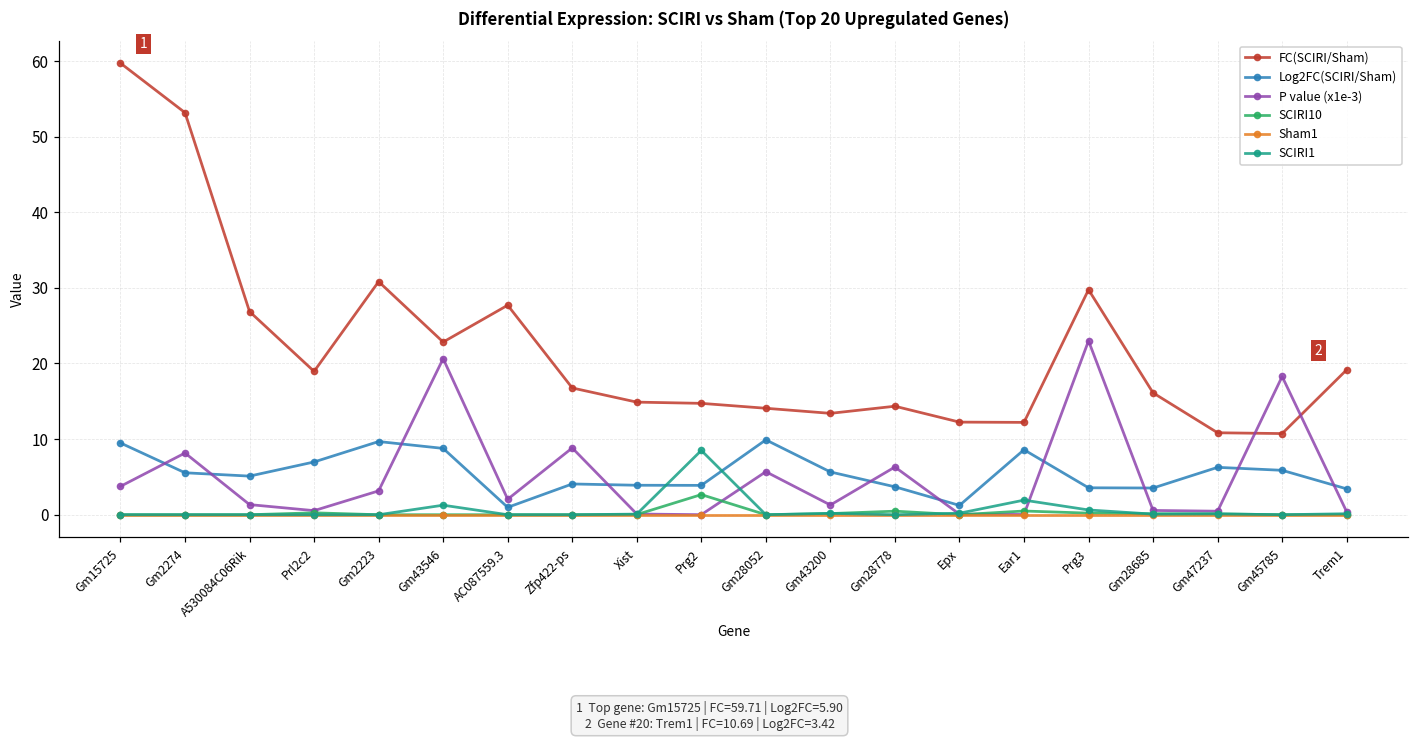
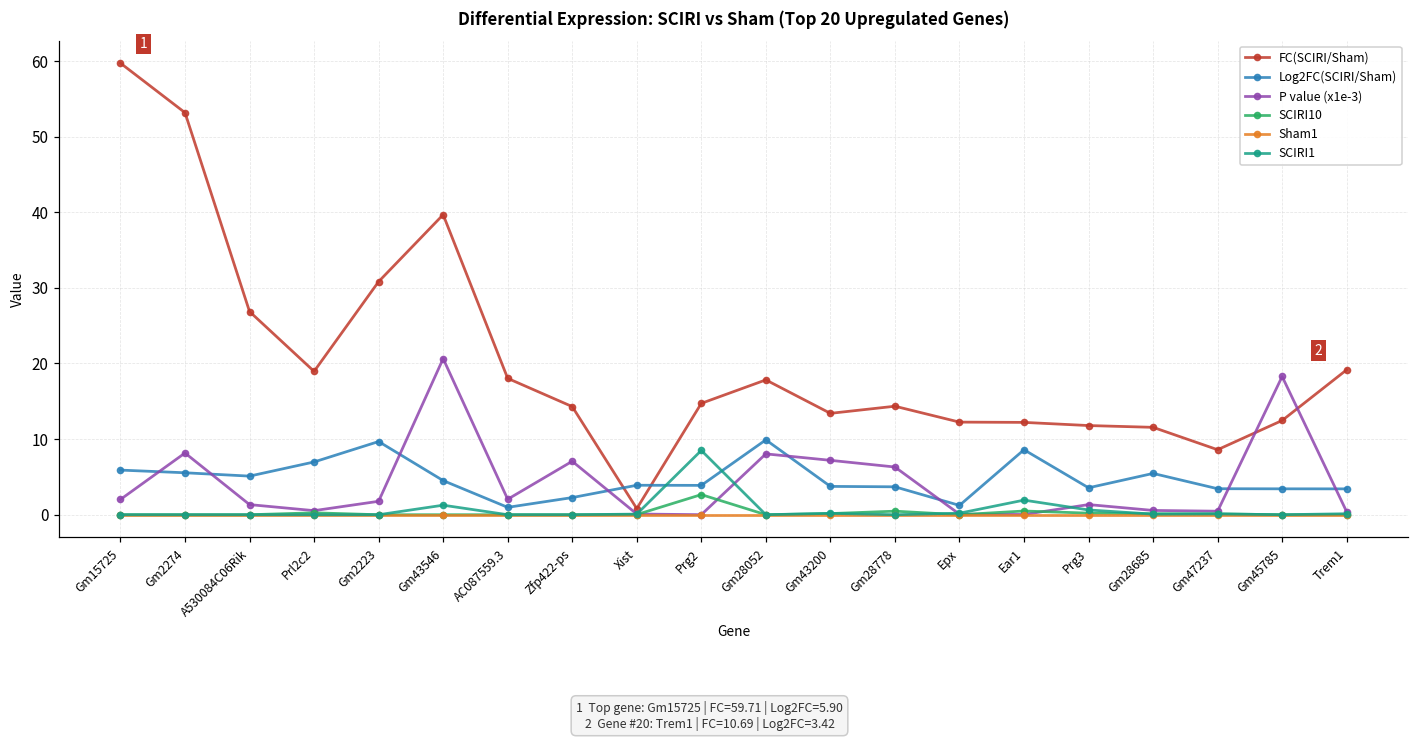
  {
    "FC(SCIRI/Sham)": {
      "Gm2274": 53,
      "A530084C06Rik": 27,
      "Prl2c2": 19,
      "Gm2223": 31,
-     "Gm43546": 23,
-     "AC087559.3": 28,
-     "Zfp422-ps": 17,
-     "Xist": 15,
+     "Gm43546": 40,
+     "AC087559.3": 18,
+     "Zfp422-ps": 14,
+     "Xist": 1,
      "Prg2": 15,
-     "Gm28052": 14,
+     "Gm28052": 18,
      "Gm43200": 13,
      "Gm28778": 14,
      "Epx": 12,
      "Ear1": 12,
-     "Prg3": 30,
-     "Gm28685": 16,
-     "Gm47237": 11,
-     "Gm45785": 11
+     "Prg3": 12,
+     "Gm28685": 12,
+     "Gm47237": 9,
+     "Gm45785": 12
    },
    "Log2FC(SCIRI/Sham)": {
-     "Gm15725": 9,
+     "Gm15725": 6,
      "Gm2274": 6,
      "A530084C06Rik": 5,
      "Prl2c2": 7,
      "Gm2223": 10,
-     "Gm43546": 9,
+     "Gm43546": 5,
      "AC087559.3": 1,
-     "Zfp422-ps": 4,
+     "Zfp422-ps": 2,
      "Xist": 4,
      "Prg2": 4,
      "Gm28052": 10,
-     "Gm43200": 6,
+     "Gm43200": 4,
      "Gm28778": 4,
      "Epx": 1,
      "Ear1": 9,
      "Prg3": 4,
-     "Gm28685": 4,
-     "Gm47237": 6,
-     "Gm45785": 6,
+     "Gm28685": 5,
+     "Gm47237": 3,
+     "Gm45785": 3,
      "Trem1": 3
    },
    "P value (x1e-3)": {
-     "Gm15725": 4,
+     "Gm15725": 2,
      "Gm2274": 8,
      "A530084C06Rik": 1,
-     "Gm2223": 3,
+     "Gm2223": 2,
      "Gm43546": 21,
      "AC087559.3": 2,
-     "Zfp422-ps": 9,
-     "Gm28052": 6,
-     "Gm43200": 1,
+     "Zfp422-ps": 7,
+     "Gm28052": 8,
+     "Gm43200": 7,
      "Gm28778": 6,
-     "Prg3": 23,
+     "Prg3": 1,
      "Gm28685": 1,
      "Gm45785": 18
    }
  }
